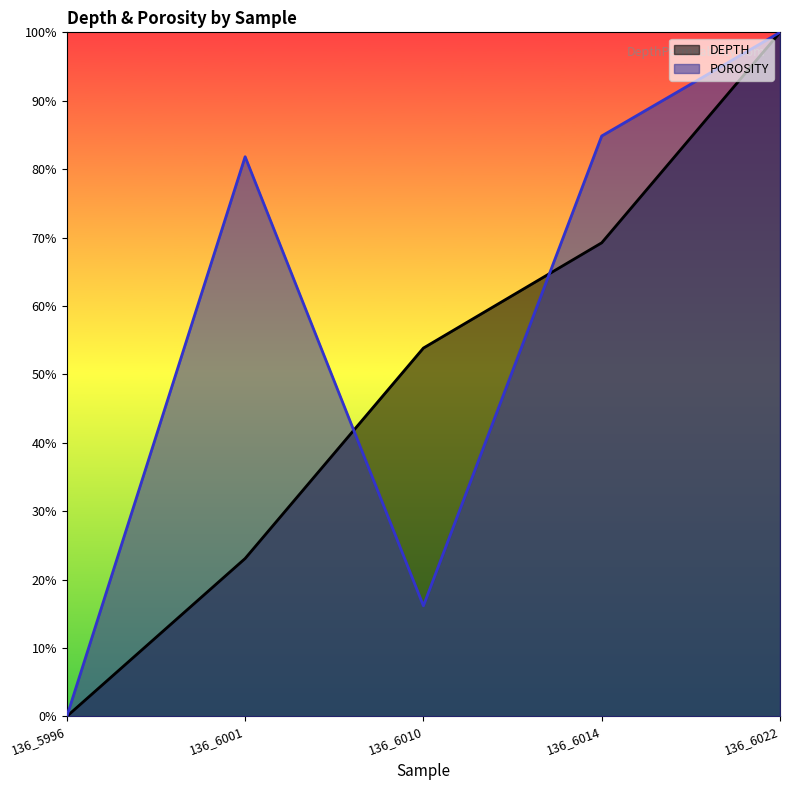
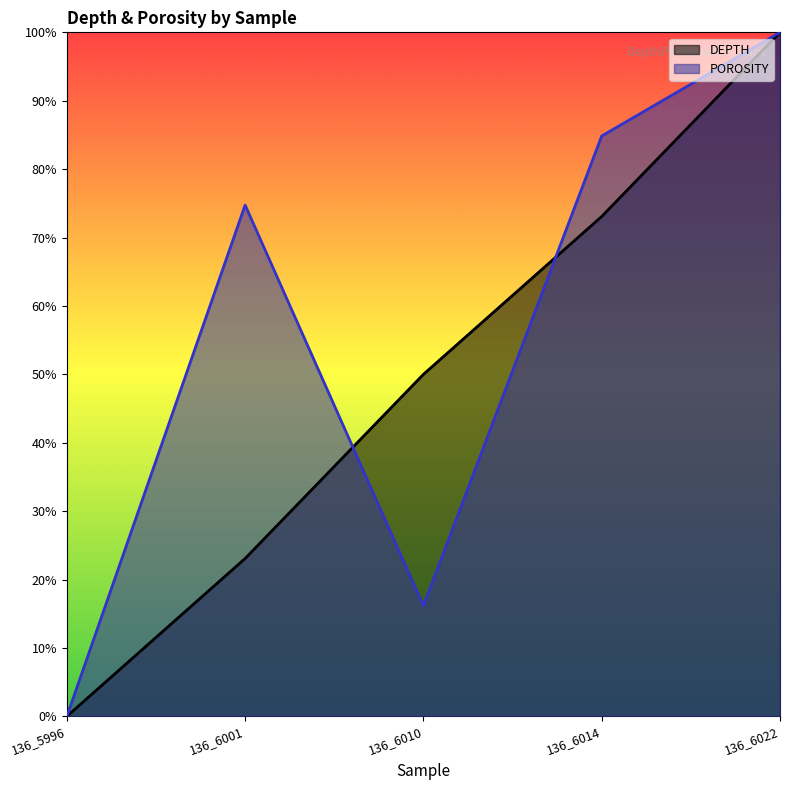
  {
    "DEPTH": {
      "136_6001": "23%",
-     "136_6010": "54%",
-     "136_6014": "69%"
+     "136_6010": "50%",
+     "136_6014": "73%"
    },
    "POROSITY": {
-     "136_6001": "82%",
+     "136_6001": "75%",
      "136_6010": "16%",
      "136_6014": "85%"
    }
  }
